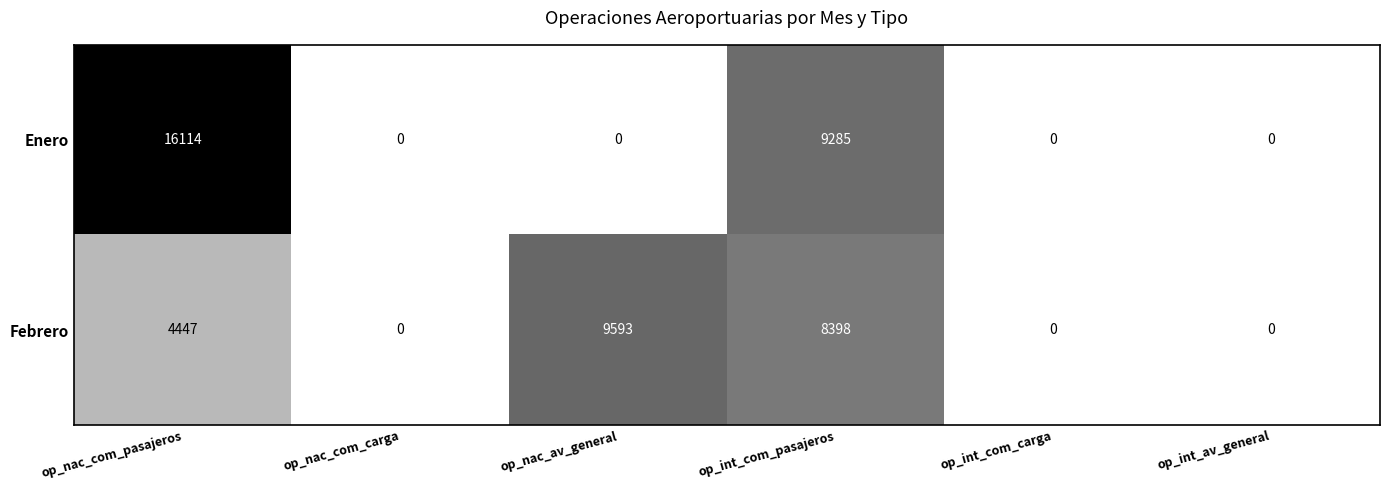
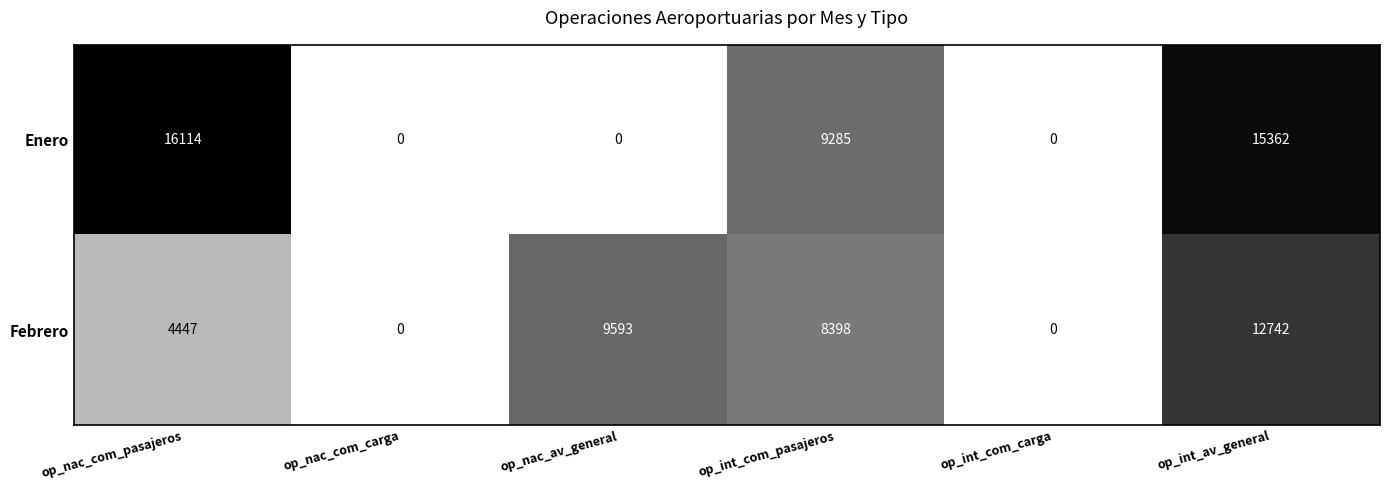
  {
    "Enero": {
      "op_nac_com_pasajeros": 16114,
      "op_nac_com_carga": 0,
      "op_nac_av_general": 0,
      "op_int_com_pasajeros": 9285,
      "op_int_com_carga": 0,
-     "op_int_av_general": 0
+     "op_int_av_general": 15362
    },
    "Febrero": {
      "op_nac_com_pasajeros": 4447,
      "op_nac_com_carga": 0,
      "op_nac_av_general": 9593,
      "op_int_com_pasajeros": 8398,
      "op_int_com_carga": 0,
-     "op_int_av_general": 0
+     "op_int_av_general": 12742
    }
  }
